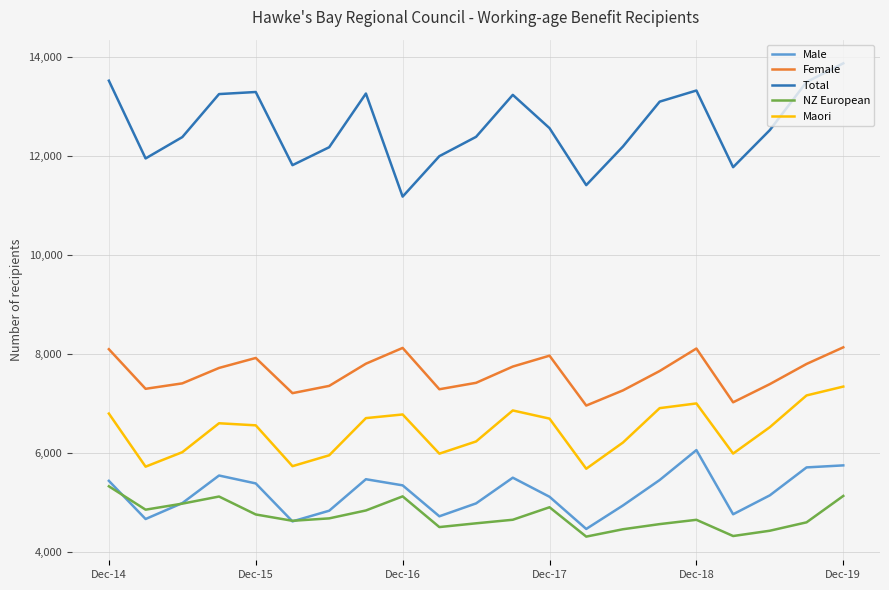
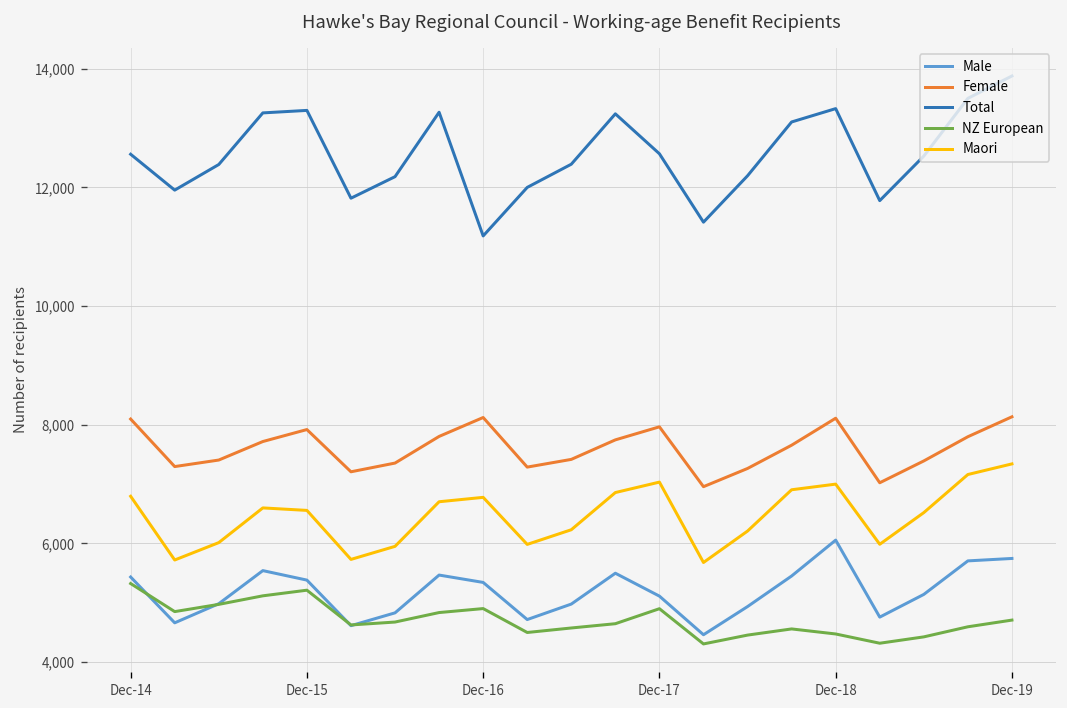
  {
    "Male": {
      "Dec-14": "5,400",
      "Dec-15": "5,400",
      "Dec-16": "5,300",
      "Dec-17": "5,100",
      "Dec-18": "6,100",
      "Dec-19": "5,700"
    },
    "Female": {
      "Dec-14": "8,100",
      "Dec-15": "7,900",
      "Dec-16": "8,100",
      "Dec-17": "8,000",
      "Dec-18": "8,100",
      "Dec-19": "8,100"
    },
    "Total": {
-     "Dec-14": "13,500",
+     "Dec-14": "12,600",
      "Dec-15": "13,300",
      "Dec-16": "11,200",
      "Dec-17": "12,600",
      "Dec-18": "13,300"
    },
    "NZ European": {
      "Dec-14": "5,300",
-     "Dec-15": "4,800",
-     "Dec-16": "5,100",
+     "Dec-15": "5,200",
+     "Dec-16": "4,900",
      "Dec-17": "4,900",
-     "Dec-18": "4,600",
-     "Dec-19": "5,100"
+     "Dec-18": "4,500",
+     "Dec-19": "4,700"
    },
    "Maori": {
      "Dec-14": "6,800",
      "Dec-15": "6,600",
      "Dec-16": "6,800",
-     "Dec-17": "6,700",
+     "Dec-17": "7,000",
      "Dec-18": "7,000",
      "Dec-19": "7,300"
    }
  }
